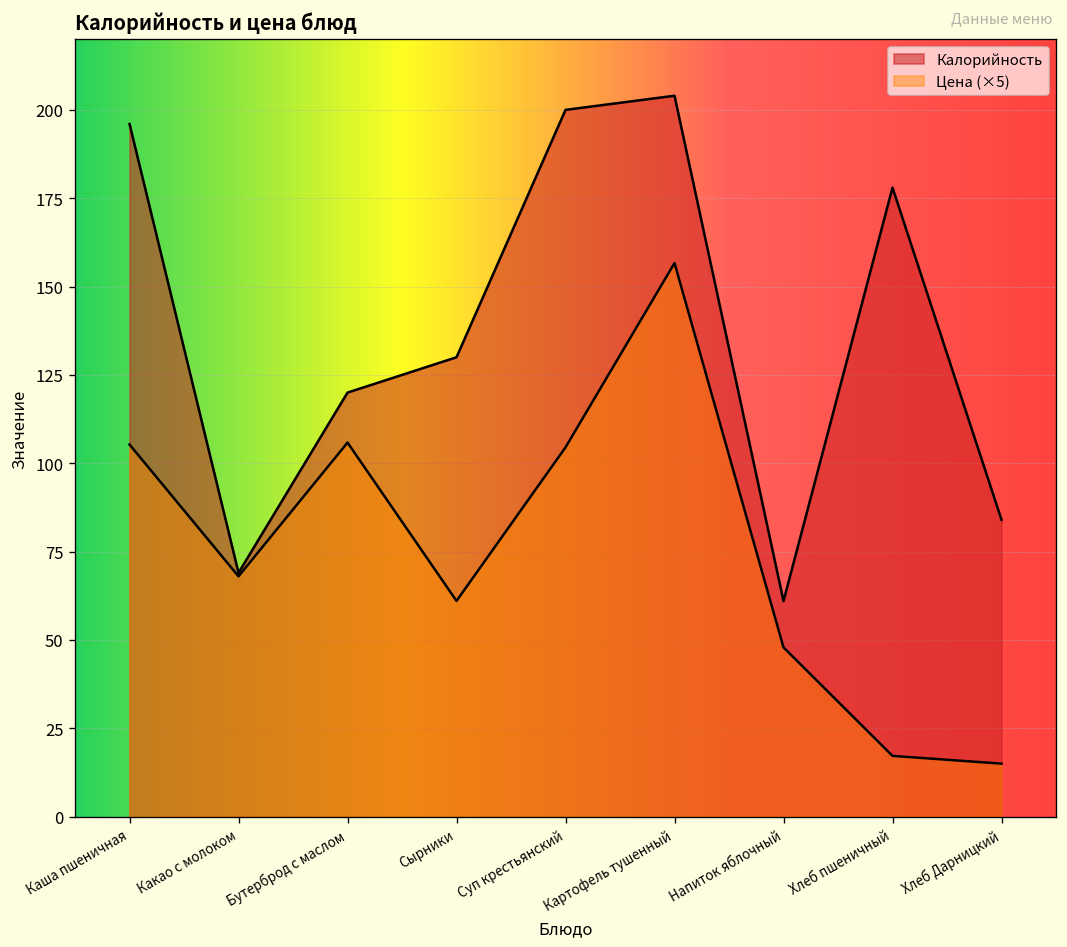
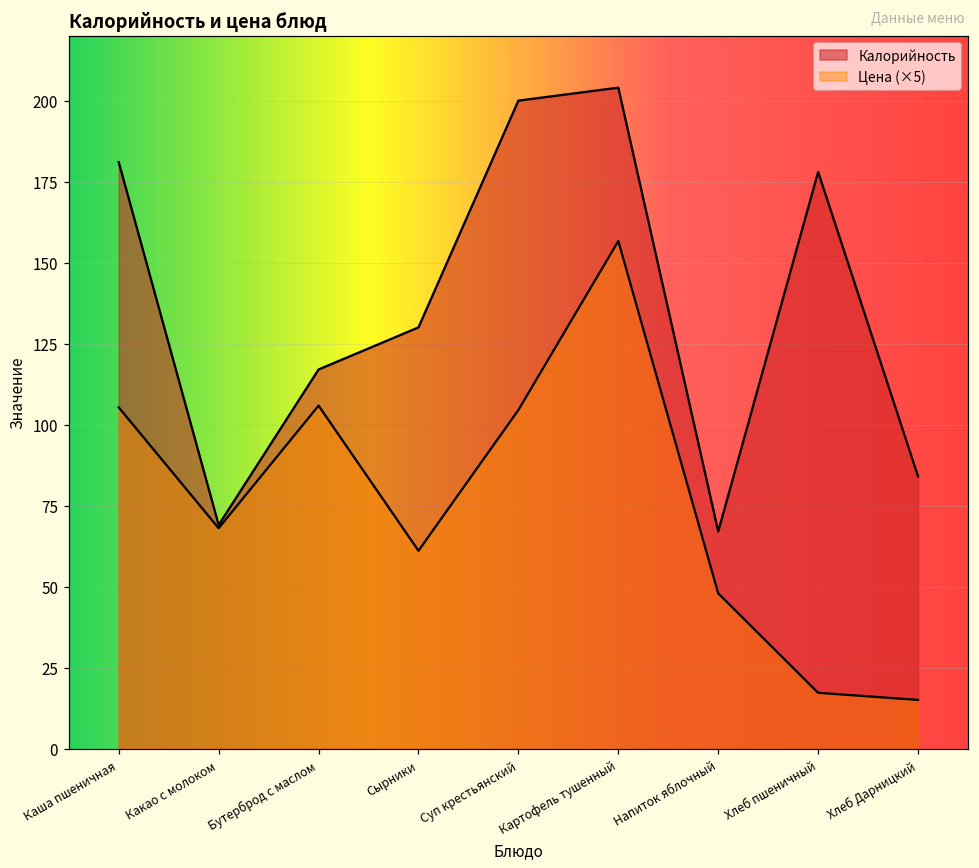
  {
    "Калорийность": {
-     "Каша пшеничная": 196,
+     "Каша пшеничная": 181,
      "Какао с молоком": 69,
-     "Бутерброд с маслом": 120,
+     "Бутерброд с маслом": 117,
      "Сырники": 130,
      "Суп крестьянский": 200,
      "Картофель тушенный": 204,
-     "Напиток яблочный": 61,
+     "Напиток яблочный": 67,
      "Хлеб пшеничный": 178,
      "Хлеб Дарницкий": 84
    },
    "Цена (×5)": {
      "Каша пшеничная": 105,
      "Какао с молоком": 68,
      "Бутерброд с маслом": 106,
      "Сырники": 61,
      "Суп крестьянский": 105,
      "Картофель тушенный": 157,
      "Напиток яблочный": 48,
      "Хлеб пшеничный": 17,
      "Хлеб Дарницкий": 15
    }
  }
